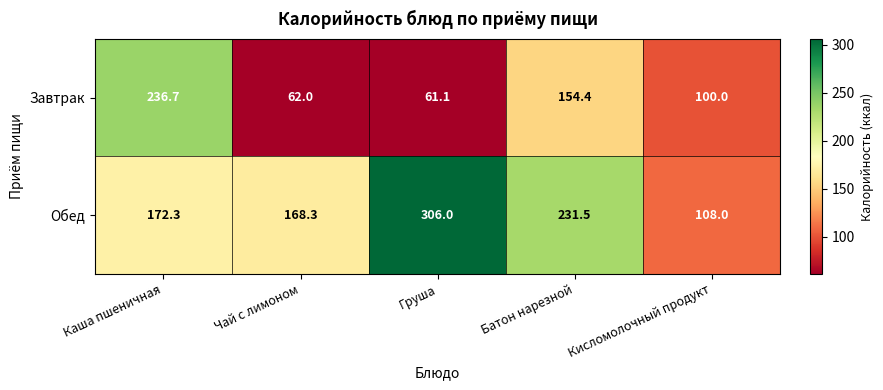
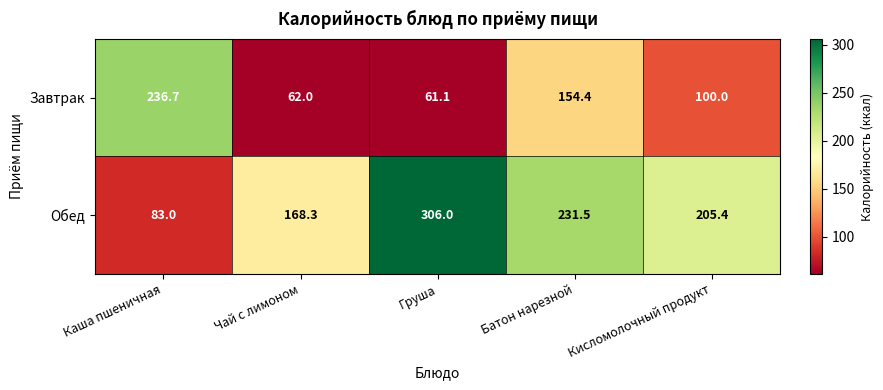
  {
    "Завтрак": {
      "Каша пшеничная": 236.7,
      "Чай с лимоном": 62.0,
      "Груша": 61.1,
      "Батон нарезной": 154.4,
      "Кисломолочный продукт": 100.0
    },
    "Обед": {
-     "Каша пшеничная": 172.3,
+     "Каша пшеничная": 83.0,
      "Чай с лимоном": 168.3,
      "Груша": 306.0,
      "Батон нарезной": 231.5,
-     "Кисломолочный продукт": 108.0
+     "Кисломолочный продукт": 205.4
    }
  }
